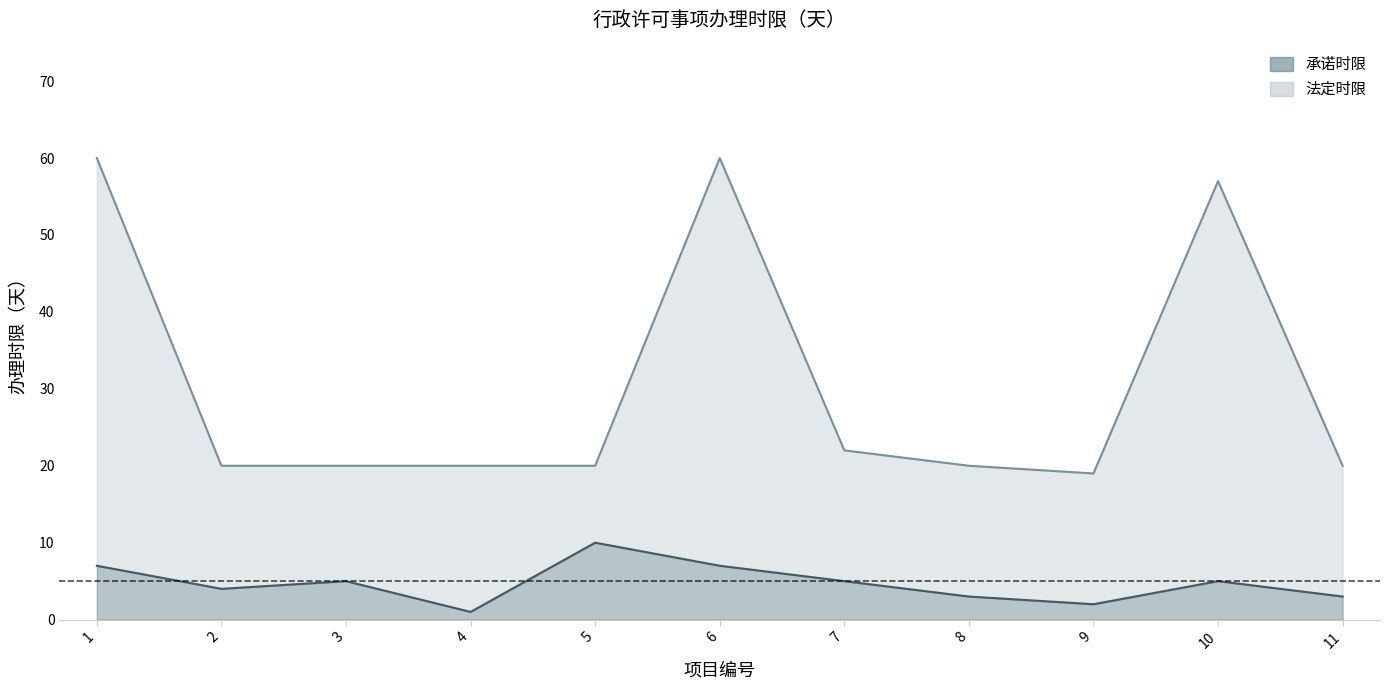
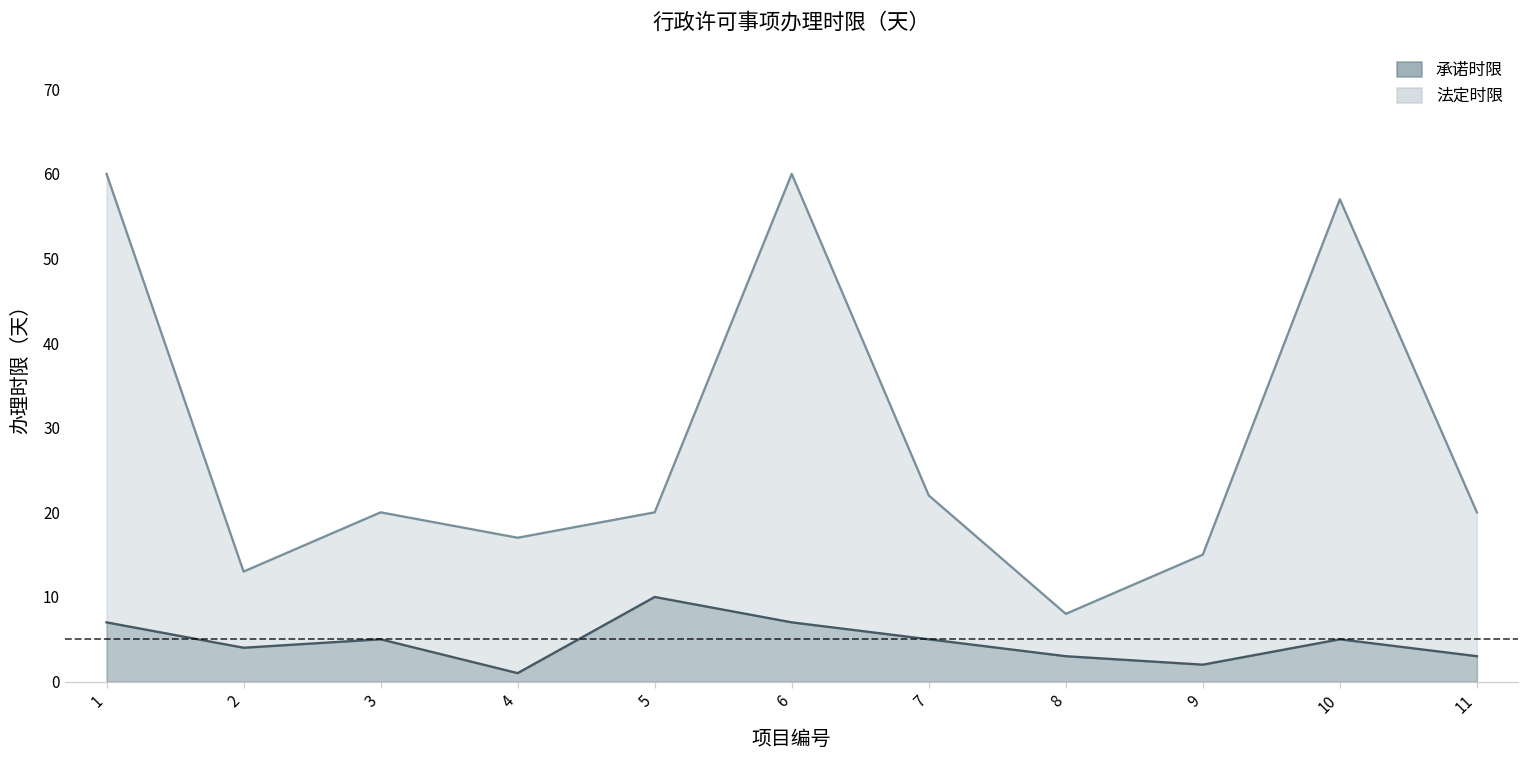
  {
    "法定时限": {
      "1": 60,
-     "2": 20,
+     "2": 13,
      "3": 20,
-     "4": 20,
+     "4": 17,
      "5": 20,
      "6": 60,
      "7": 22,
-     "8": 20,
-     "9": 19,
+     "8": 8,
+     "9": 15,
      "10": 57,
      "11": 20
    },
    "承诺时限": {
      "1": 7,
      "2": 4,
      "3": 5,
      "4": 1,
      "5": 10,
      "6": 7,
      "7": 5,
      "8": 3,
      "9": 2,
      "10": 5,
      "11": 3
    }
  }
